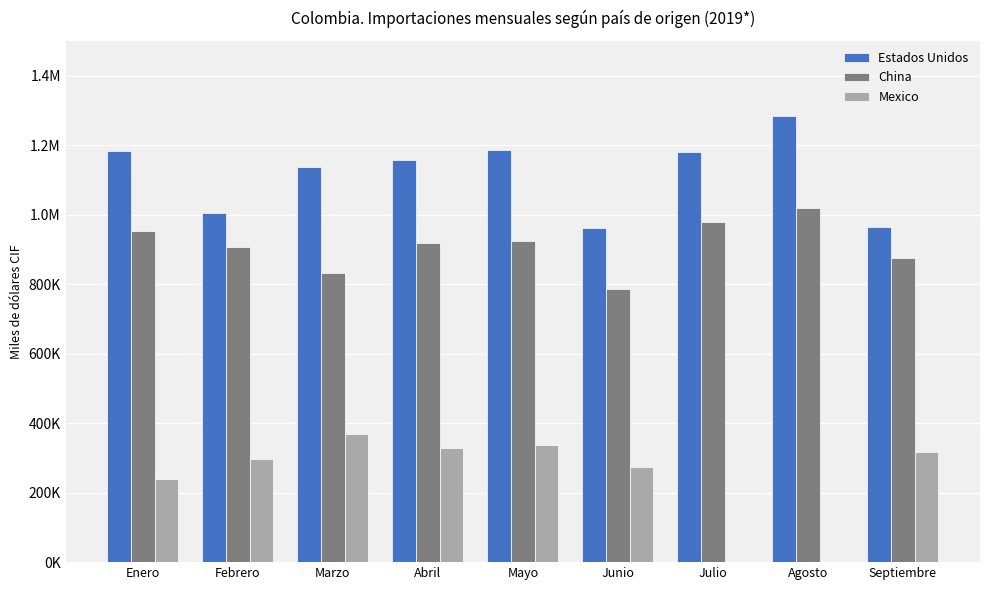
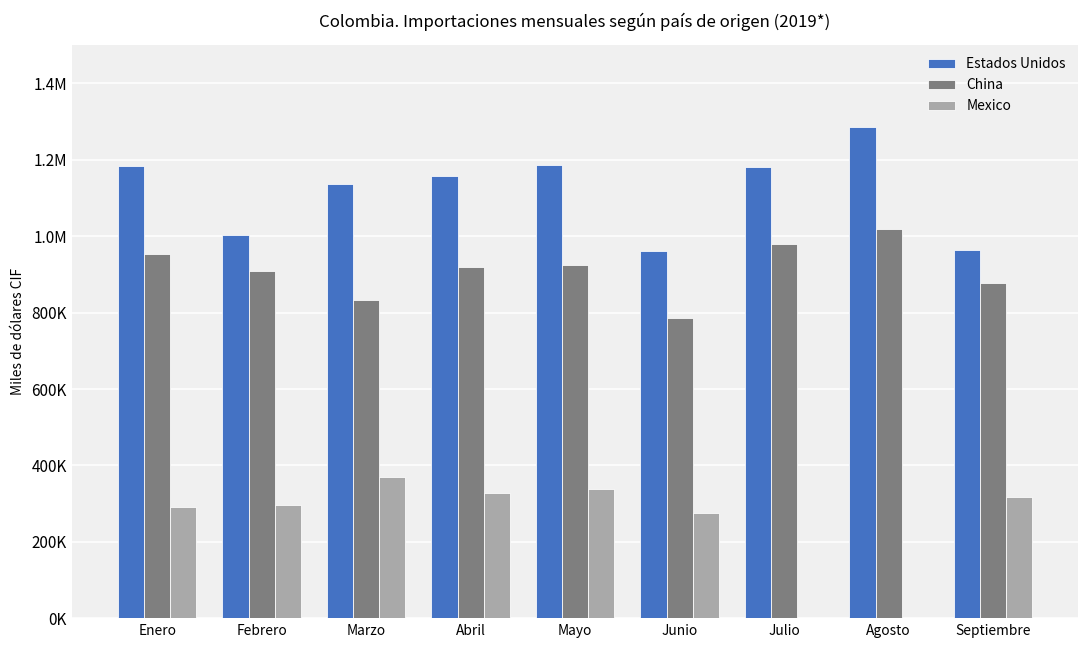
  {
    "Estados Unidos": {
      "Enero": 1180000,
      "Febrero": 1000000,
      "Marzo": 1140000,
      "Abril": 1160000,
      "Mayo": 1190000,
      "Junio": 960000,
      "Julio": 1180000,
      "Agosto": 1280000,
      "Septiembre": 960000
    },
    "China": {
      "Enero": 950000,
      "Febrero": 910000,
      "Marzo": 830000,
      "Abril": 920000,
      "Mayo": 920000,
      "Junio": 790000,
      "Julio": 980000,
      "Agosto": 1020000,
      "Septiembre": 880000
    },
    "Mexico": {
-     "Enero": 240000,
+     "Enero": 290000,
      "Febrero": 300000,
      "Marzo": 370000,
      "Abril": 330000,
      "Mayo": 340000,
      "Junio": 280000,
      "Julio": 0,
      "Agosto": 0,
      "Septiembre": 320000
    }
  }
